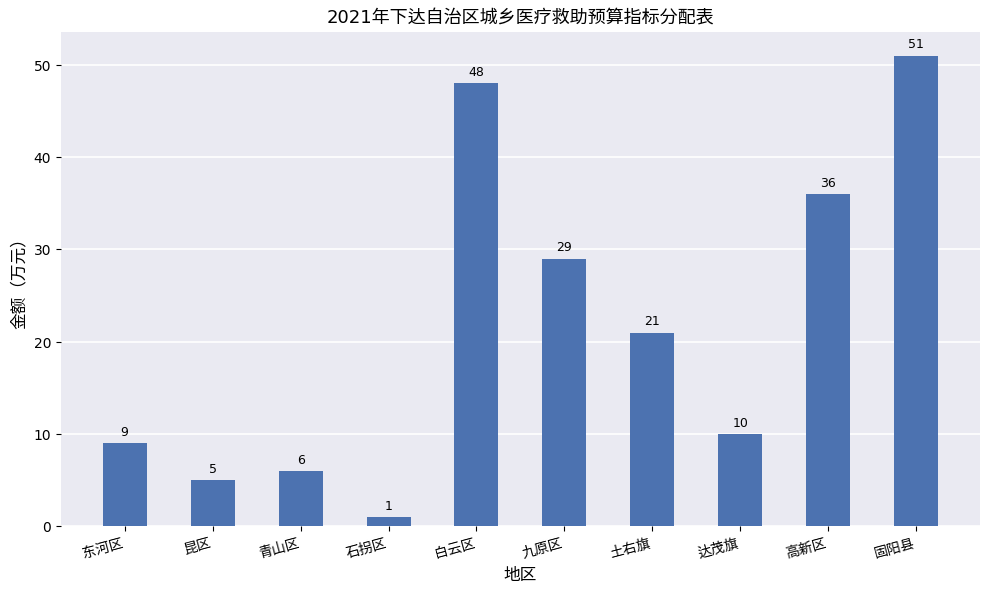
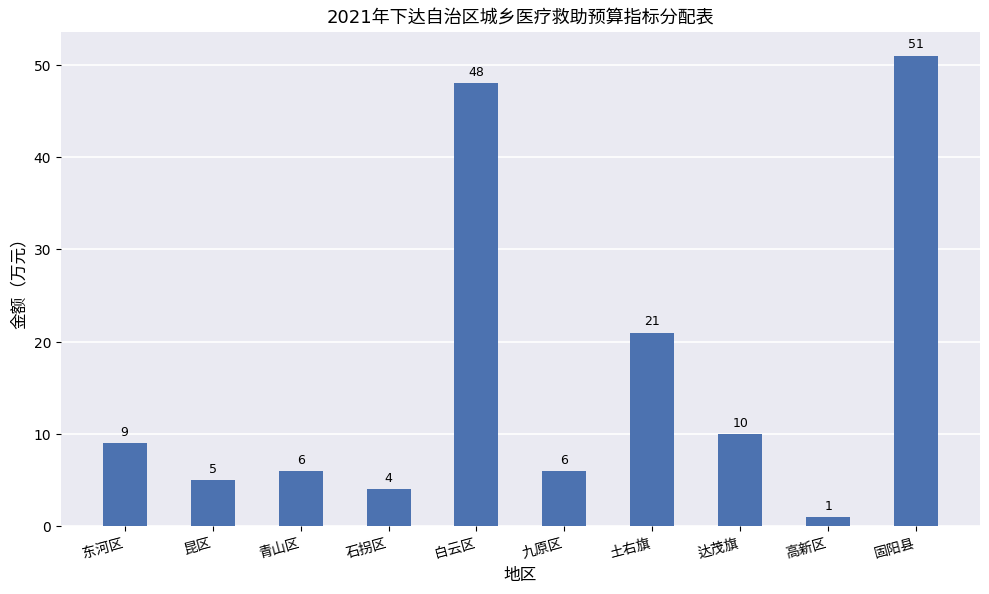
  {
    "东河区": 9,
    "昆区": 5,
    "青山区": 6,
-   "石拐区": 1,
+   "石拐区": 4,
    "白云区": 48,
-   "九原区": 29,
+   "九原区": 6,
    "土右旗": 21,
    "达茂旗": 10,
-   "高新区": 36,
+   "高新区": 1,
    "固阳县": 51
  }
